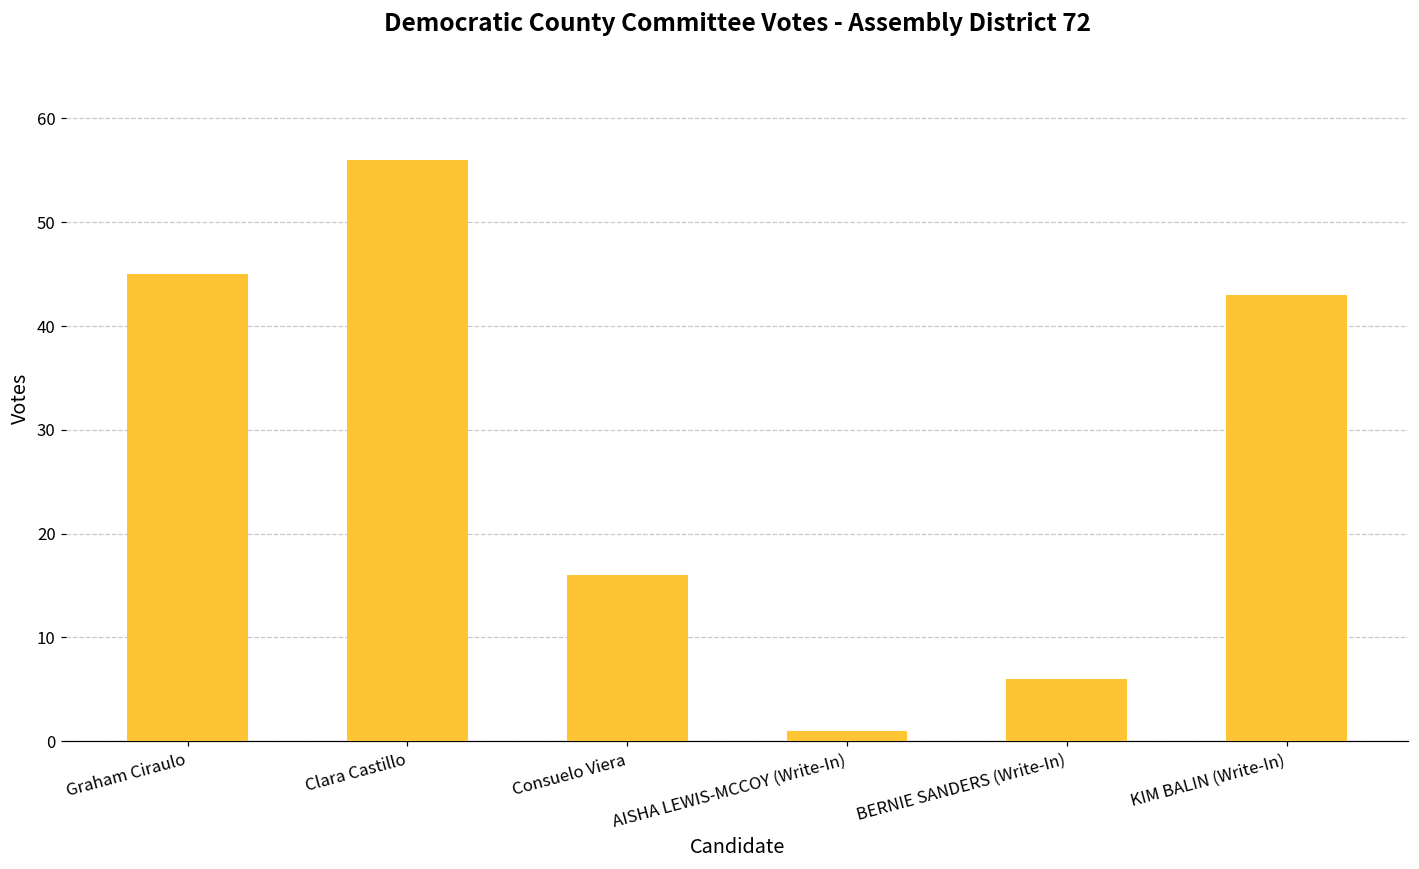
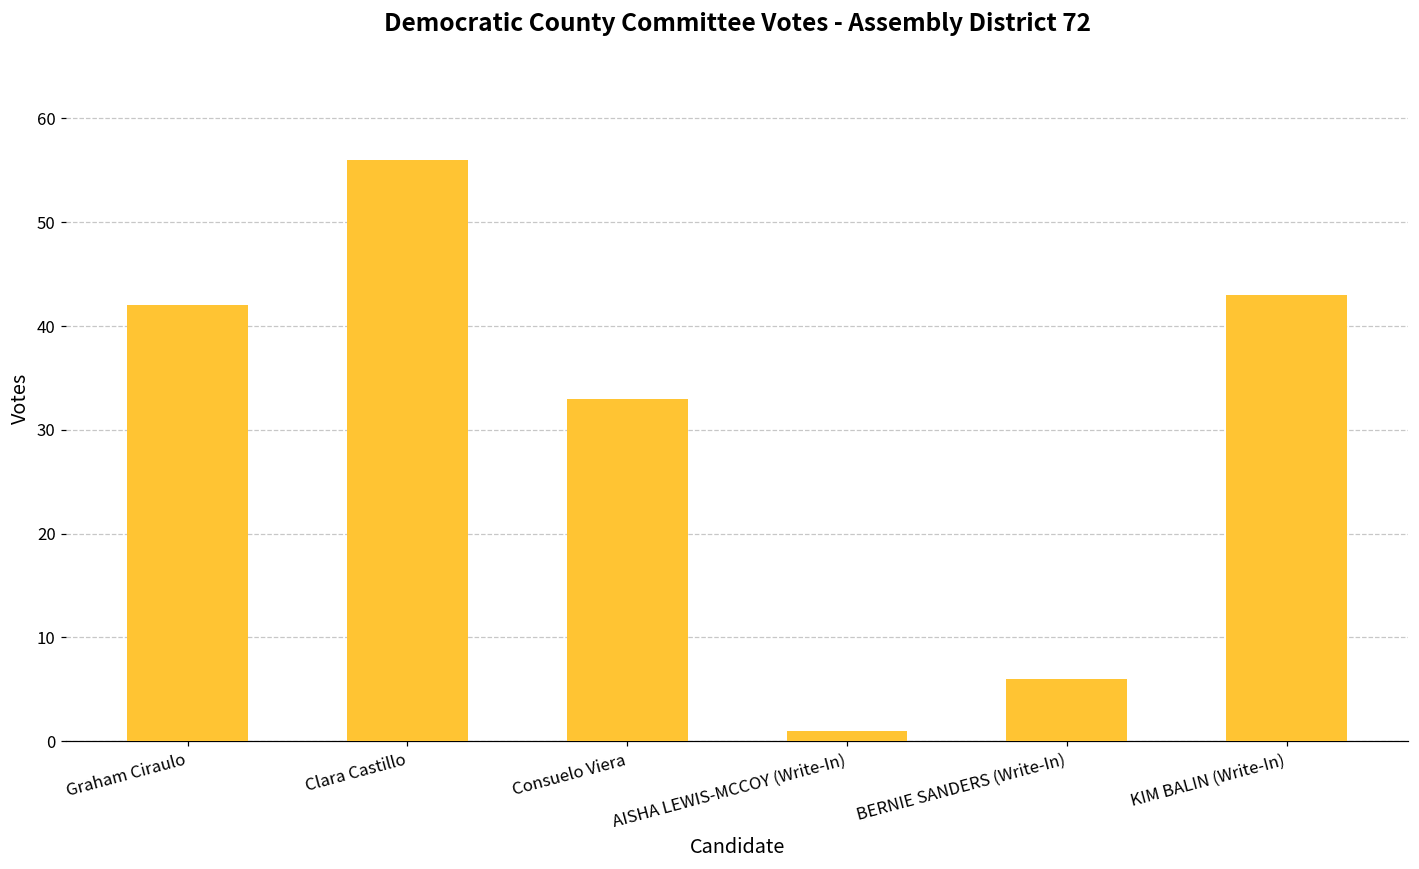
  {
-   "Graham Ciraulo": 45,
+   "Graham Ciraulo": 42,
    "Clara Castillo": 56,
-   "Consuelo Viera": 16,
+   "Consuelo Viera": 33,
    "AISHA LEWIS-MCCOY (Write-In)": 1,
    "BERNIE SANDERS (Write-In)": 6,
    "KIM BALIN (Write-In)": 43
  }
